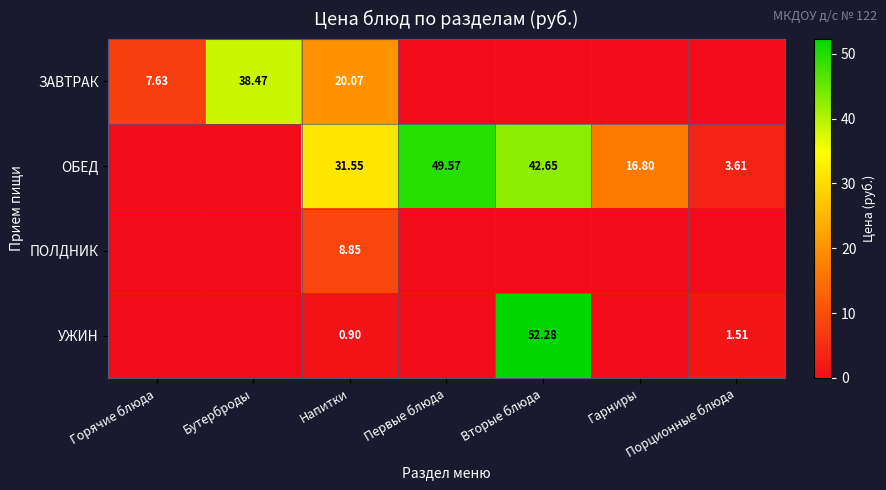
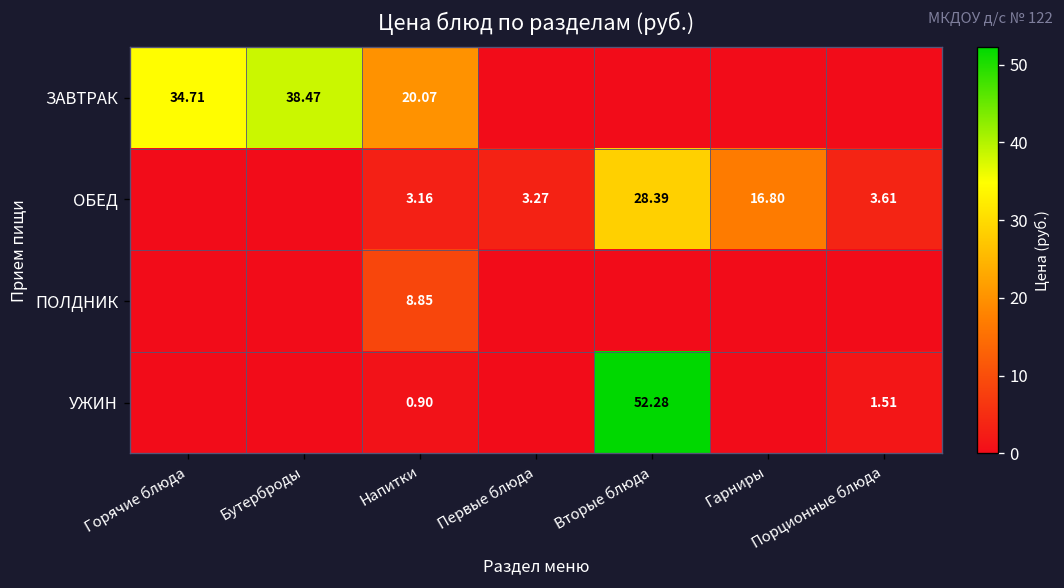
  {
    "ЗАВТРАК": {
-     "Горячие блюда": 7.63,
+     "Горячие блюда": 34.71,
      "Бутерброды": 38.47,
      "Напитки": 20.07
    },
    "ОБЕД": {
-     "Напитки": 31.55,
-     "Первые блюда": 49.57,
-     "Вторые блюда": 42.65,
+     "Напитки": 3.16,
+     "Первые блюда": 3.27,
+     "Вторые блюда": 28.39,
      "Гарниры": 16.80,
      "Порционные блюда": 3.61
    },
    "ПОЛДНИК": {
      "Напитки": 8.85
    },
    "УЖИН": {
      "Напитки": 0.90,
      "Вторые блюда": 52.28,
      "Порционные блюда": 1.51
    }
  }
